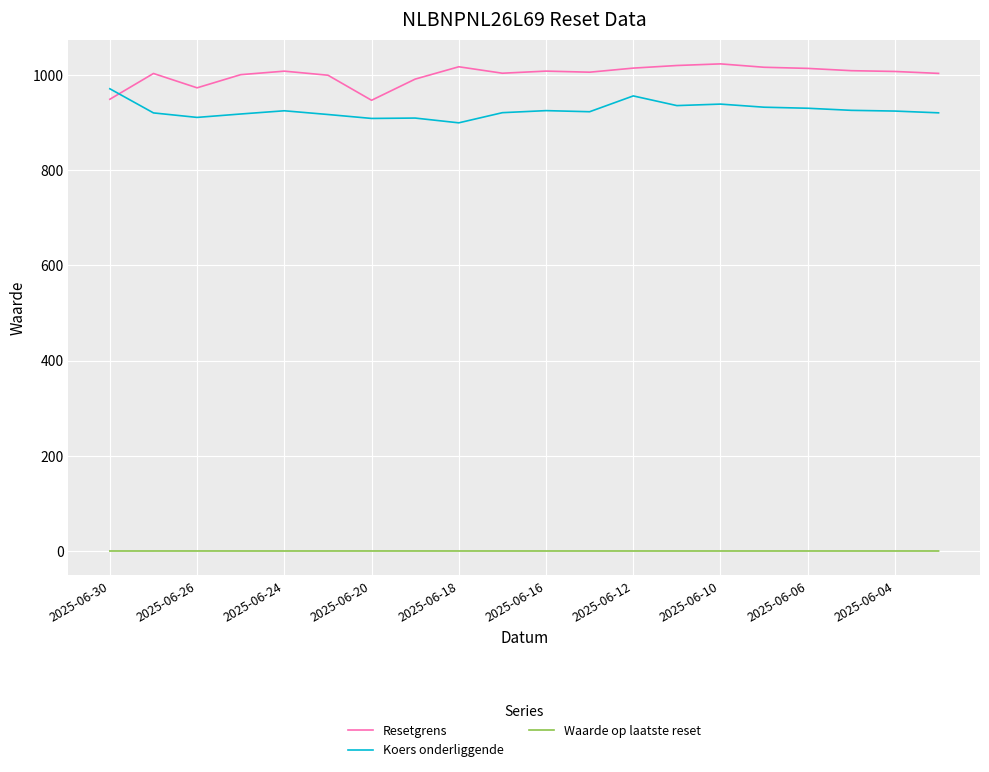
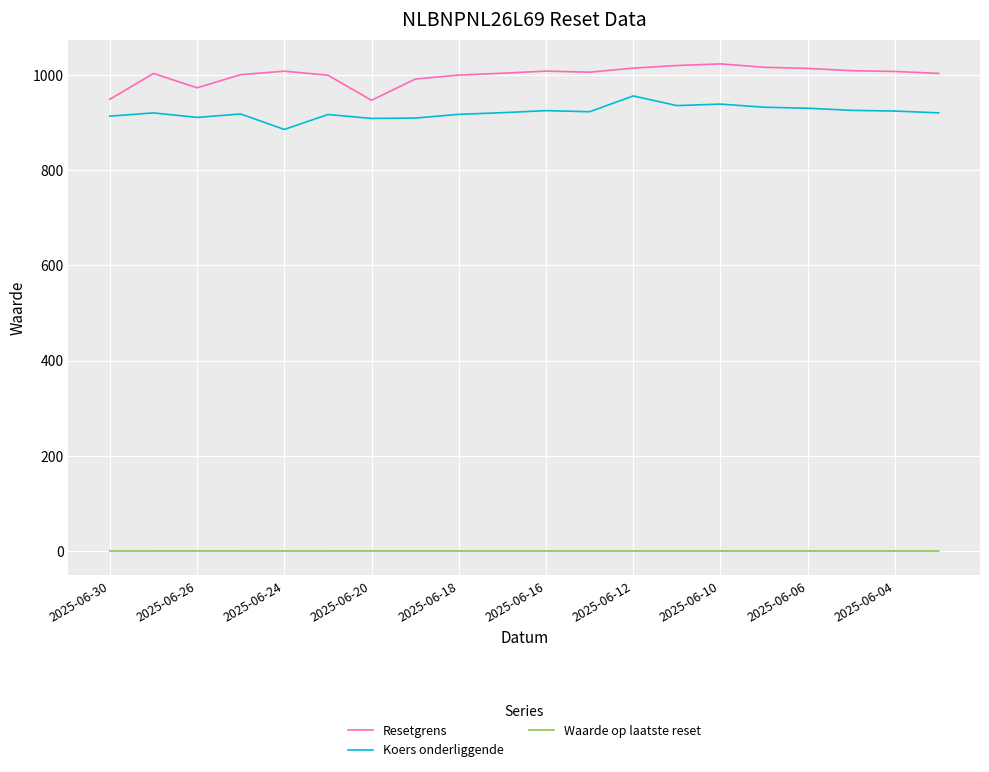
  {
    "Resetgrens": {
      "2025-06-30": 950,
      "2025-06-26": 970,
      "2025-06-24": 1010,
      "2025-06-20": 950,
-     "2025-06-18": 1020,
+     "2025-06-18": 1000,
      "2025-06-16": 1010,
      "2025-06-12": 1010,
      "2025-06-10": 1020,
      "2025-06-06": 1010,
      "2025-06-04": 1010
    },
    "Koers onderliggende": {
-     "2025-06-30": 970,
+     "2025-06-30": 910,
      "2025-06-26": 910,
-     "2025-06-24": 920,
+     "2025-06-24": 890,
      "2025-06-20": 910,
-     "2025-06-18": 900,
+     "2025-06-18": 920,
      "2025-06-16": 920,
      "2025-06-12": 960,
      "2025-06-10": 940,
      "2025-06-06": 930,
      "2025-06-04": 920
    },
    "Waarde op laatste reset": {
      "2025-06-30": 0,
      "2025-06-26": 0,
      "2025-06-24": 0,
      "2025-06-20": 0,
      "2025-06-18": 0,
      "2025-06-16": 0,
      "2025-06-12": 0,
      "2025-06-10": 0,
      "2025-06-06": 0,
      "2025-06-04": 0
    }
  }
